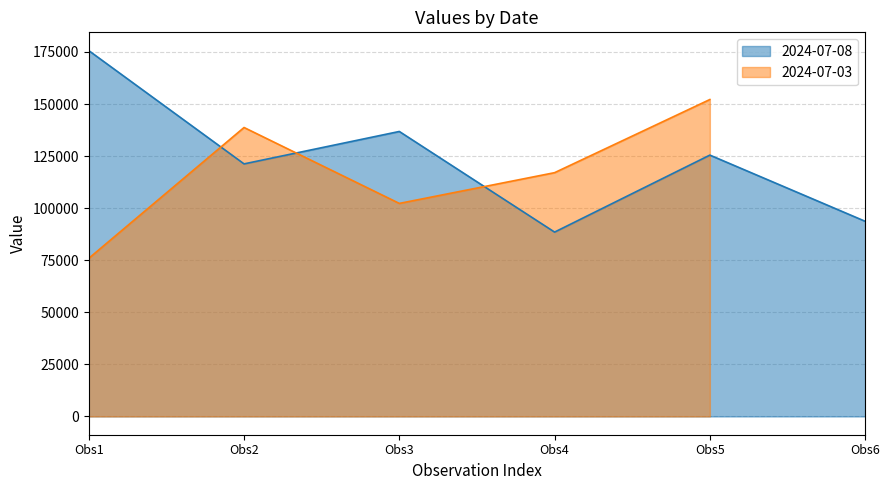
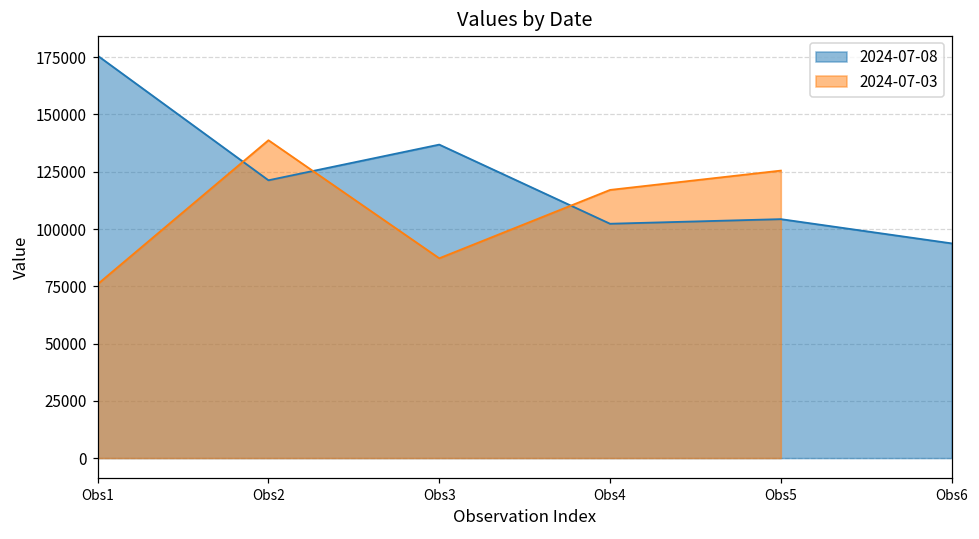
  {
    "2024-07-08": {
      "Obs1": 176000,
      "Obs2": 121000,
      "Obs3": 137000,
-     "Obs4": 89000,
-     "Obs5": 125000,
+     "Obs4": 102000,
+     "Obs5": 104000,
      "Obs6": 94000
    },
    "2024-07-03": {
      "Obs1": 76000,
      "Obs2": 139000,
-     "Obs3": 102000,
+     "Obs3": 87000,
      "Obs4": 117000,
-     "Obs5": 152000
+     "Obs5": 125000
    }
  }
